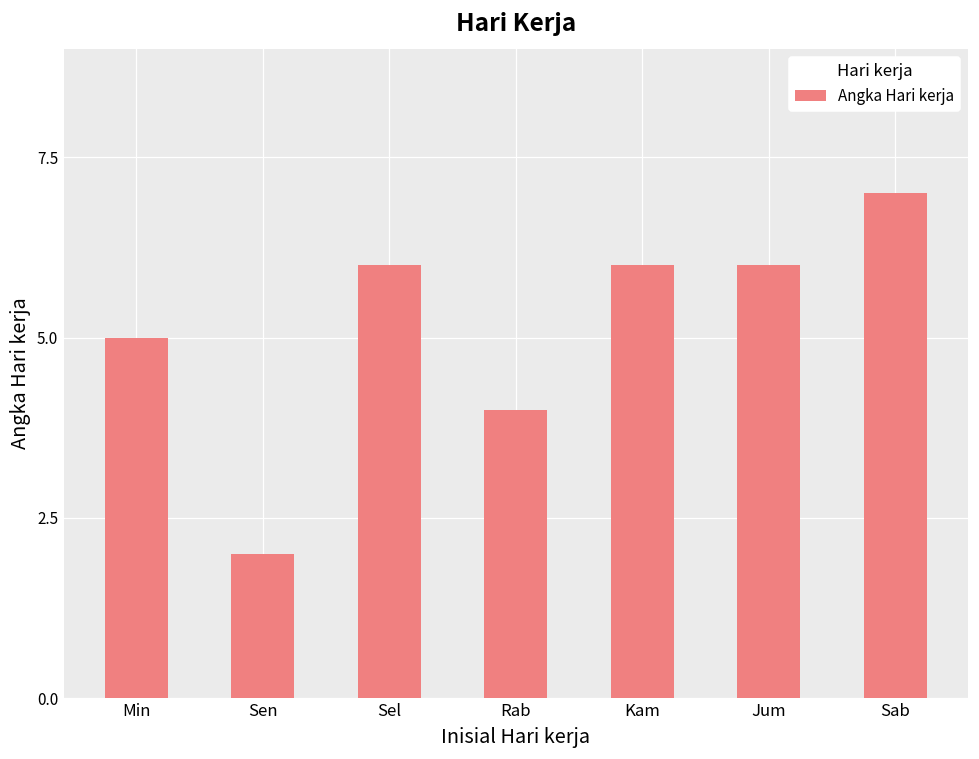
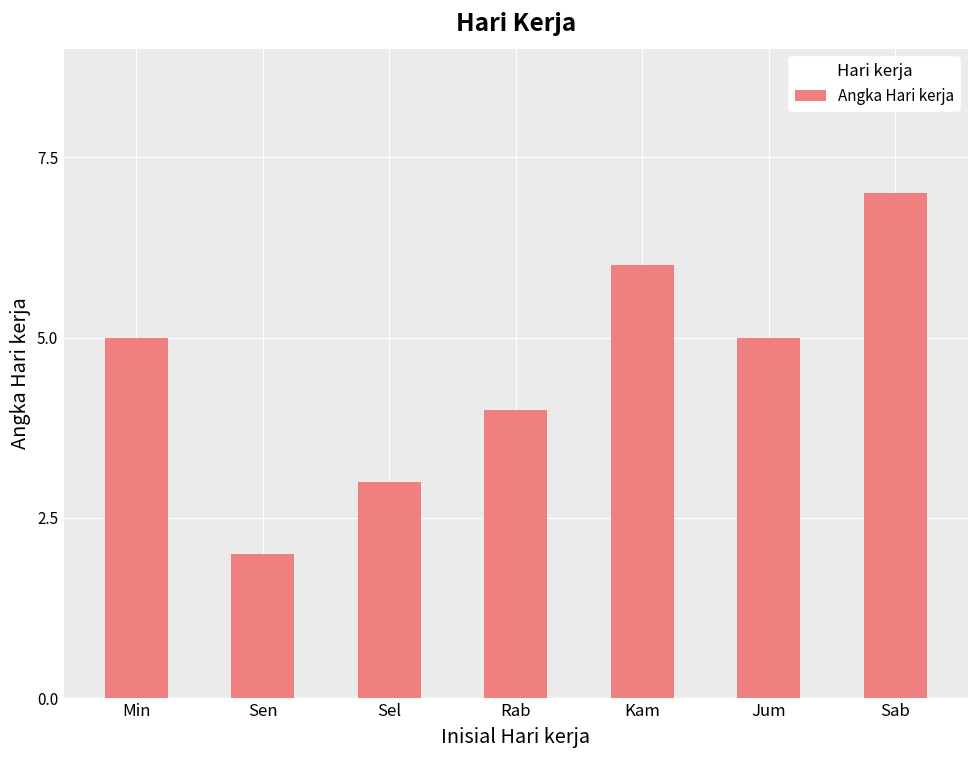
  {
    "Min": 5,
    "Sen": 2,
-   "Sel": 6,
+   "Sel": 3,
    "Rab": 4,
    "Kam": 6,
-   "Jum": 6,
+   "Jum": 5,
    "Sab": 7
  }
